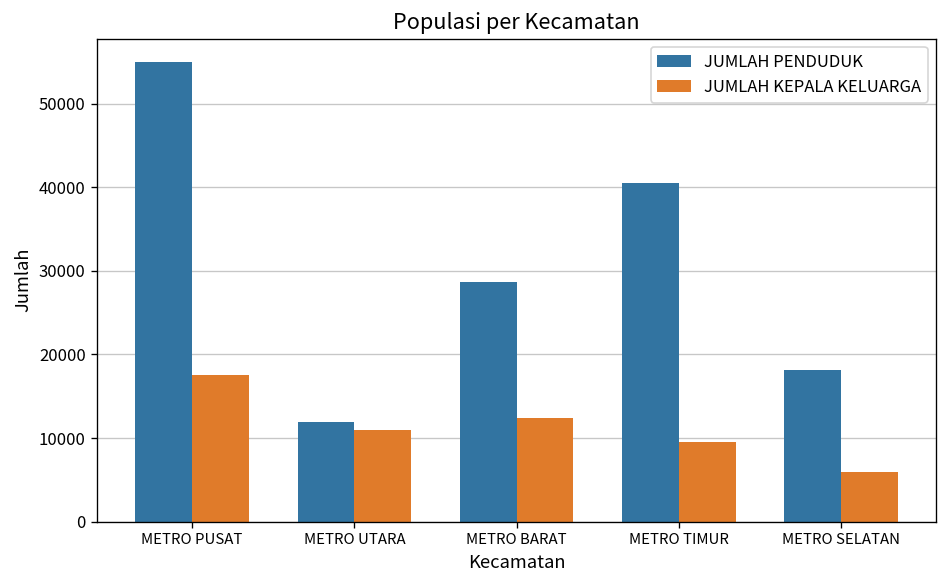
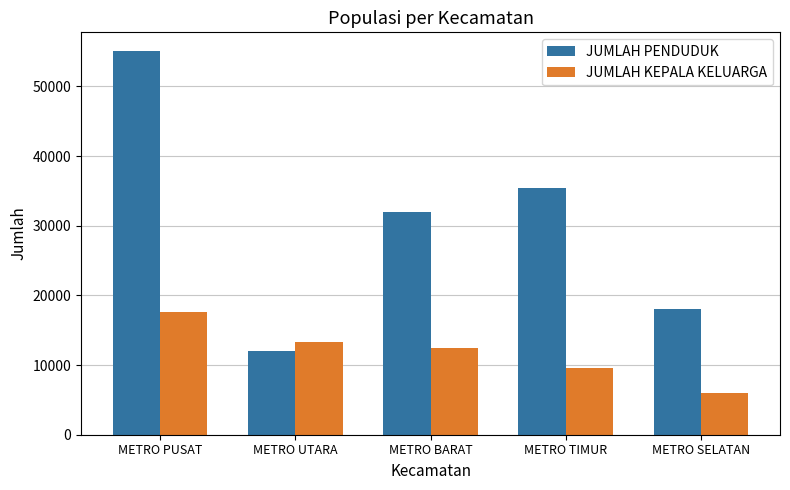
  {
    "JUMLAH PENDUDUK": {
      "METRO PUSAT": 55000,
      "METRO UTARA": 12000,
-     "METRO BARAT": 29000,
-     "METRO TIMUR": 40000,
+     "METRO BARAT": 32000,
+     "METRO TIMUR": 35000,
      "METRO SELATAN": 18000
    },
    "JUMLAH KEPALA KELUARGA": {
      "METRO PUSAT": 18000,
-     "METRO UTARA": 11000,
+     "METRO UTARA": 13000,
      "METRO BARAT": 12000,
      "METRO TIMUR": 10000,
      "METRO SELATAN": 6000
    }
  }
